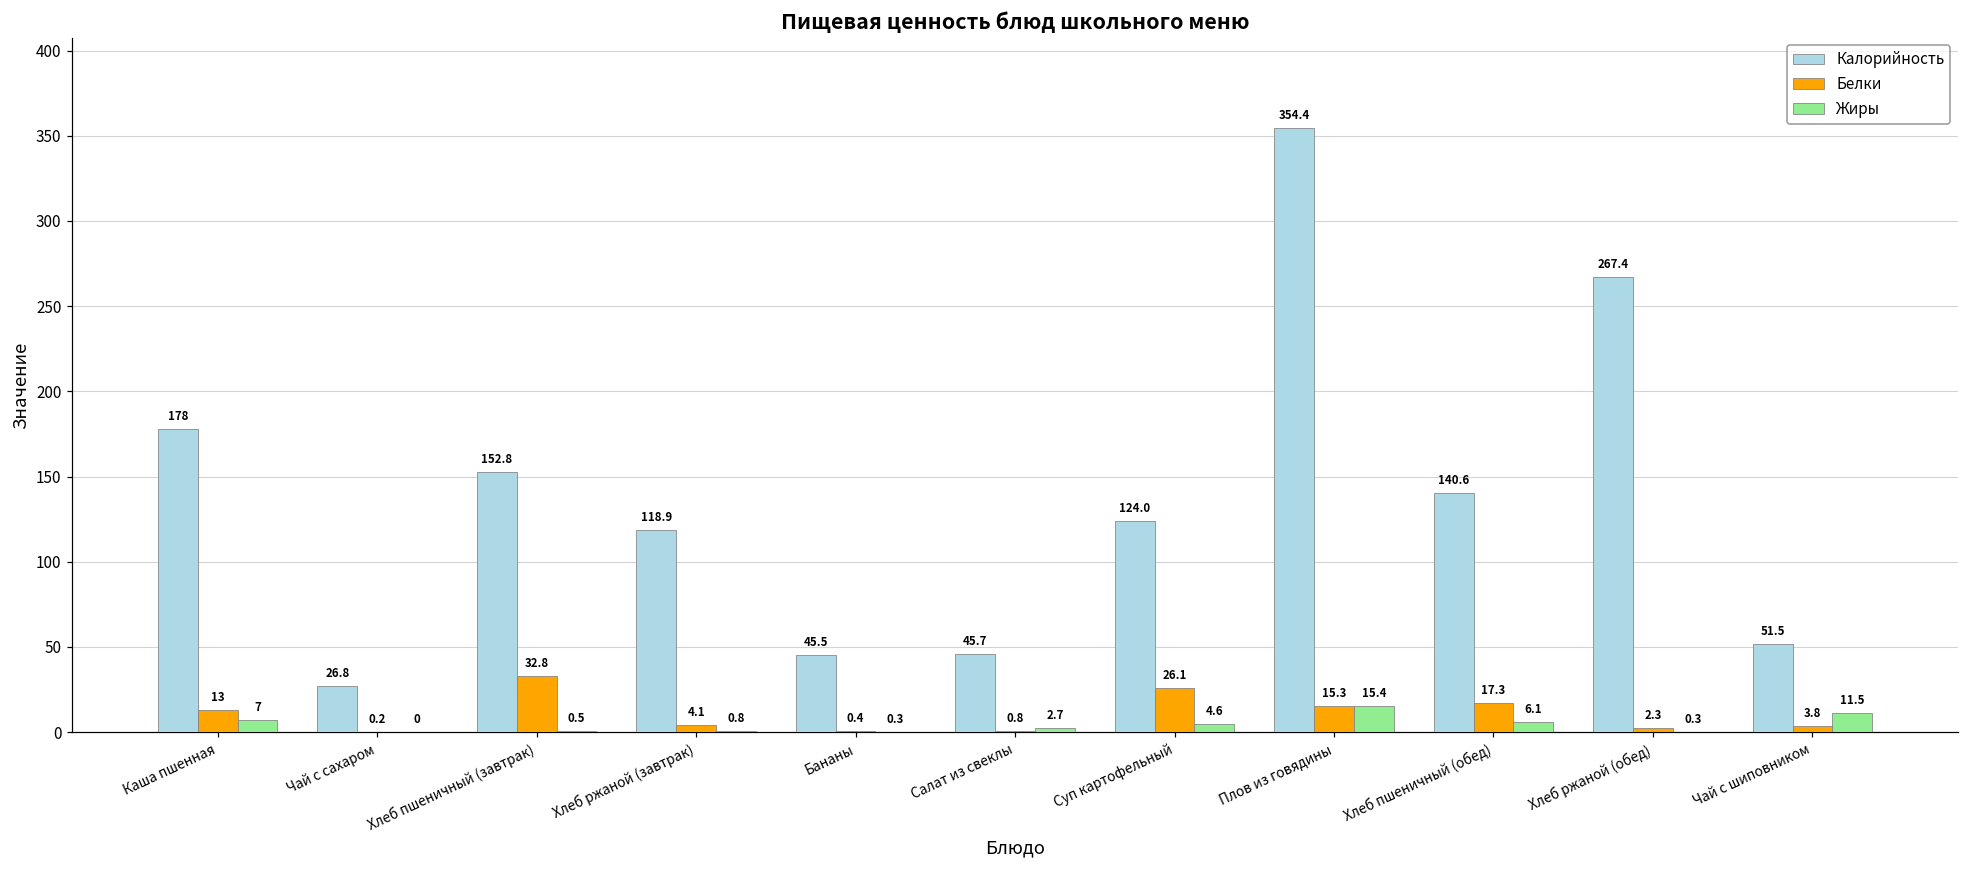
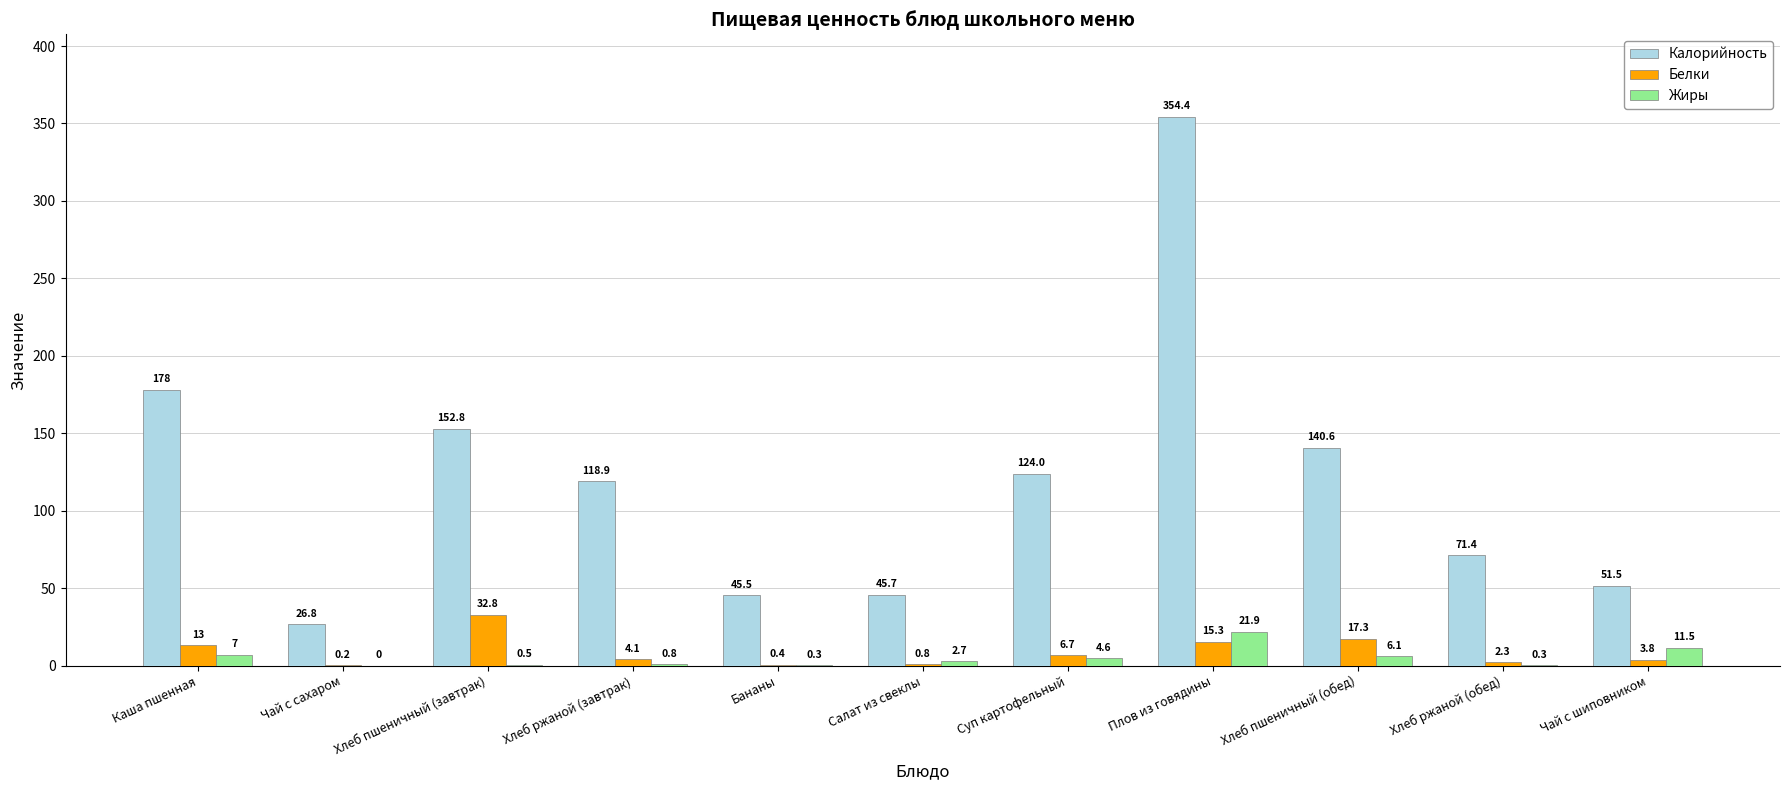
  {
    "Калорийность": {
      "Каша пшенная": 178,
      "Чай с сахаром": 26.8,
      "Хлеб пшеничный (завтрак)": 152.8,
      "Хлеб ржаной (завтрак)": 118.9,
      "Бананы": 45.5,
      "Салат из свеклы": 45.7,
      "Суп картофельный": 124.0,
      "Плов из говядины": 354.4,
      "Хлеб пшеничный (обед)": 140.6,
-     "Хлеб ржаной (обед)": 267.4,
+     "Хлеб ржаной (обед)": 71.4,
      "Чай с шиповником": 51.5
    },
    "Белки": {
      "Каша пшенная": 13,
      "Чай с сахаром": 0.2,
      "Хлеб пшеничный (завтрак)": 32.8,
      "Хлеб ржаной (завтрак)": 4.1,
      "Бананы": 0.4,
      "Салат из свеклы": 0.8,
-     "Суп картофельный": 26.1,
+     "Суп картофельный": 6.7,
      "Плов из говядины": 15.3,
      "Хлеб пшеничный (обед)": 17.3,
      "Хлеб ржаной (обед)": 2.3,
      "Чай с шиповником": 3.8
    },
    "Жиры": {
      "Каша пшенная": 7,
      "Чай с сахаром": 0,
      "Хлеб пшеничный (завтрак)": 0.5,
      "Хлеб ржаной (завтрак)": 0.8,
      "Бананы": 0.3,
      "Салат из свеклы": 2.7,
      "Суп картофельный": 4.6,
-     "Плов из говядины": 15.4,
+     "Плов из говядины": 21.9,
      "Хлеб пшеничный (обед)": 6.1,
      "Хлеб ржаной (обед)": 0.3,
      "Чай с шиповником": 11.5
    }
  }
